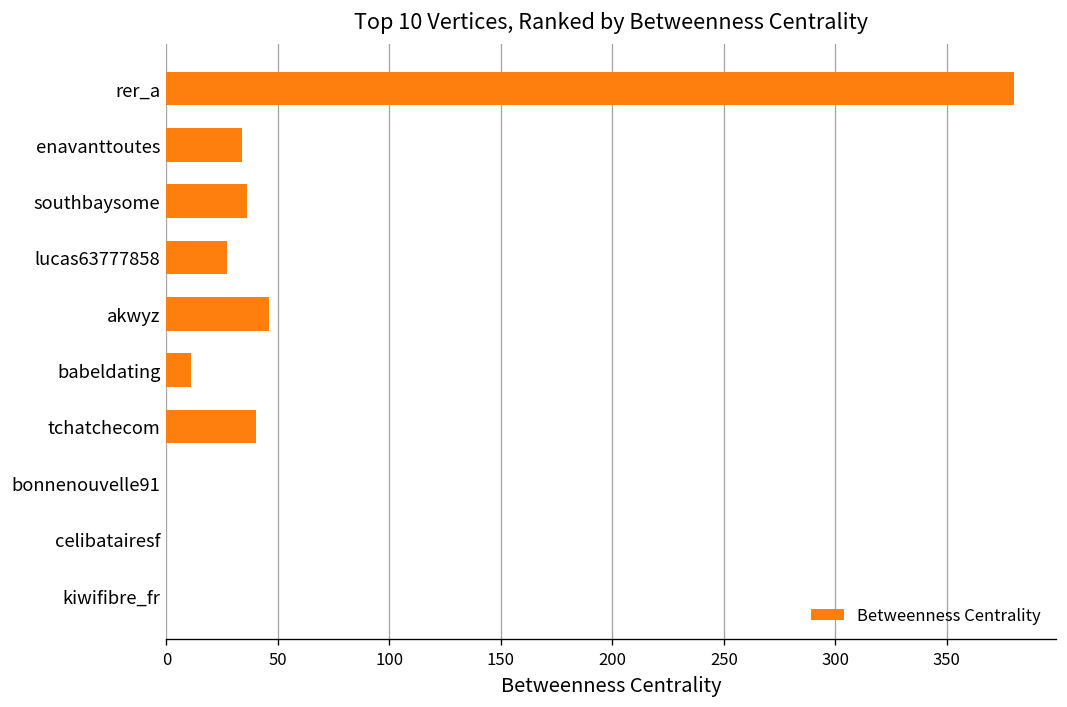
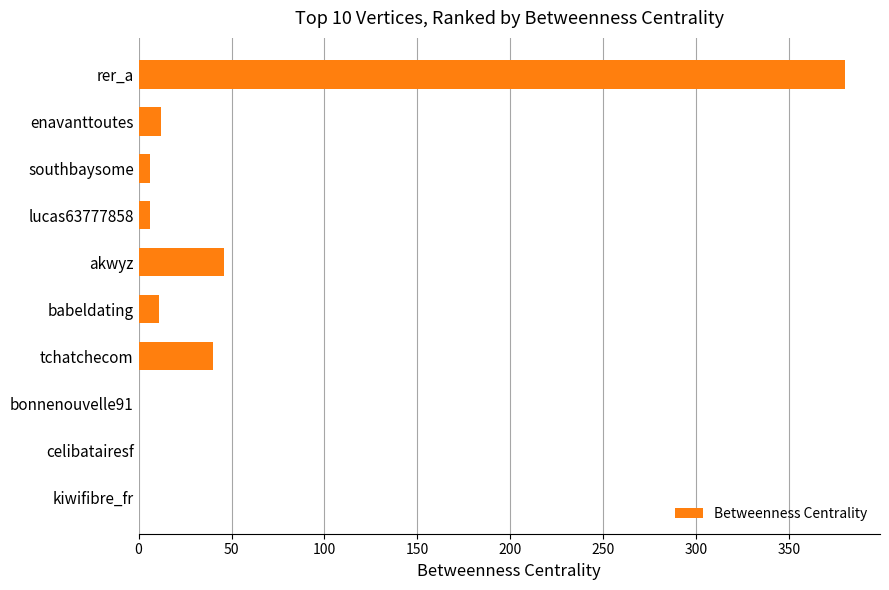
  {
    "rer_a": 380,
-   "enavanttoutes": 34,
-   "southbaysome": 36,
-   "lucas63777858": 27,
+   "enavanttoutes": 12,
+   "southbaysome": 6,
+   "lucas63777858": 6,
    "akwyz": 46,
    "babeldating": 11,
    "tchatchecom": 40,
    "bonnenouvelle91": 0,
    "celibatairesf": 0,
    "kiwifibre_fr": 0
  }
